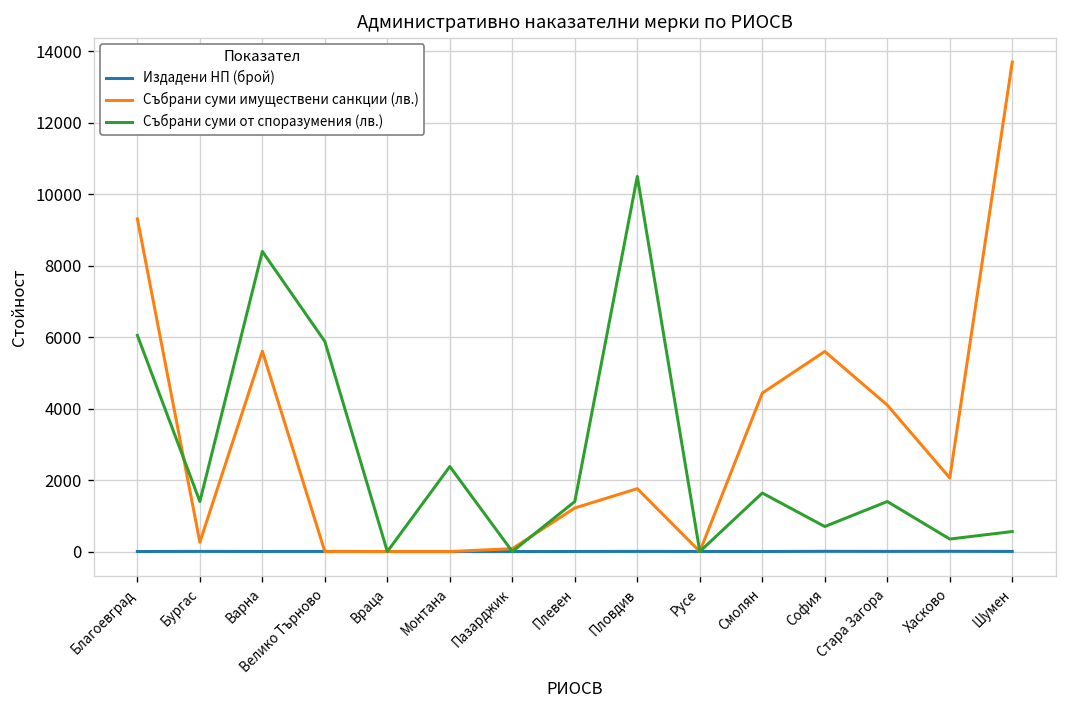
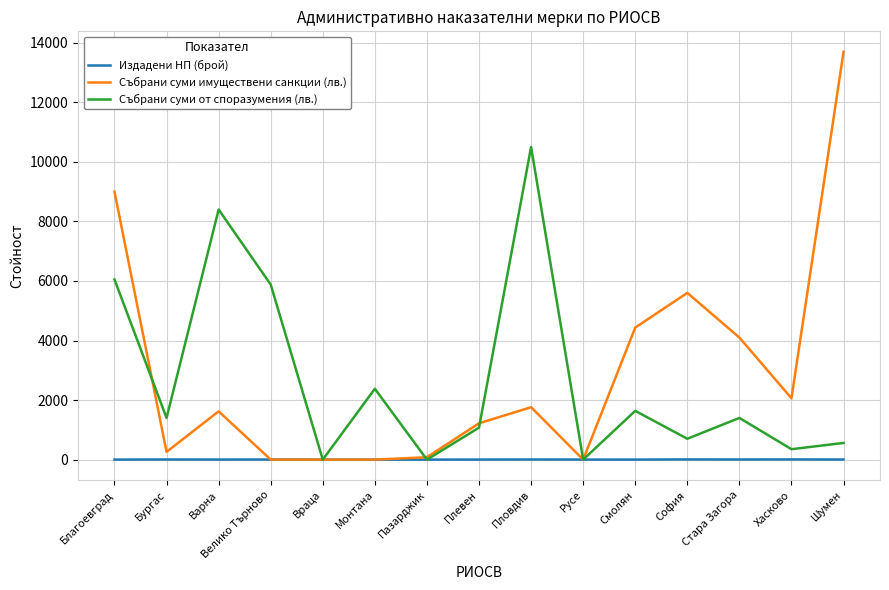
  {
    "Издадени НП (брой)": {
      "Благоевград": 0,
      "Бургас": 0,
      "Варна": 0,
      "Плевен": 0,
      "Пловдив": 0,
      "Смолян": 0,
      "София": 0,
      "Стара Загора": 0,
      "Хасково": 0,
      "Шумен": 0
    },
    "Събрани суми имуществени санкции (лв.)": {
-     "Благоевград": 9300,
+     "Благоевград": 9000,
      "Бургас": 300,
-     "Варна": 5600,
+     "Варна": 1600,
      "Плевен": 1200,
      "Пловдив": 1800,
      "Смолян": 4400,
      "София": 5600,
      "Стара Загора": 4100,
      "Хасково": 2100,
      "Шумен": 13700
    },
    "Събрани суми от споразумения (лв.)": {
      "Благоевград": 6100,
      "Бургас": 1400,
      "Варна": 8400,
      "Велико Търново": 5900,
      "Монтана": 2400,
-     "Плевен": 1400,
+     "Плевен": 1100,
      "Пловдив": 10500,
      "Смолян": 1600,
      "София": 700,
      "Стара Загора": 1400,
      "Хасково": 400,
      "Шумен": 600
    }
  }
